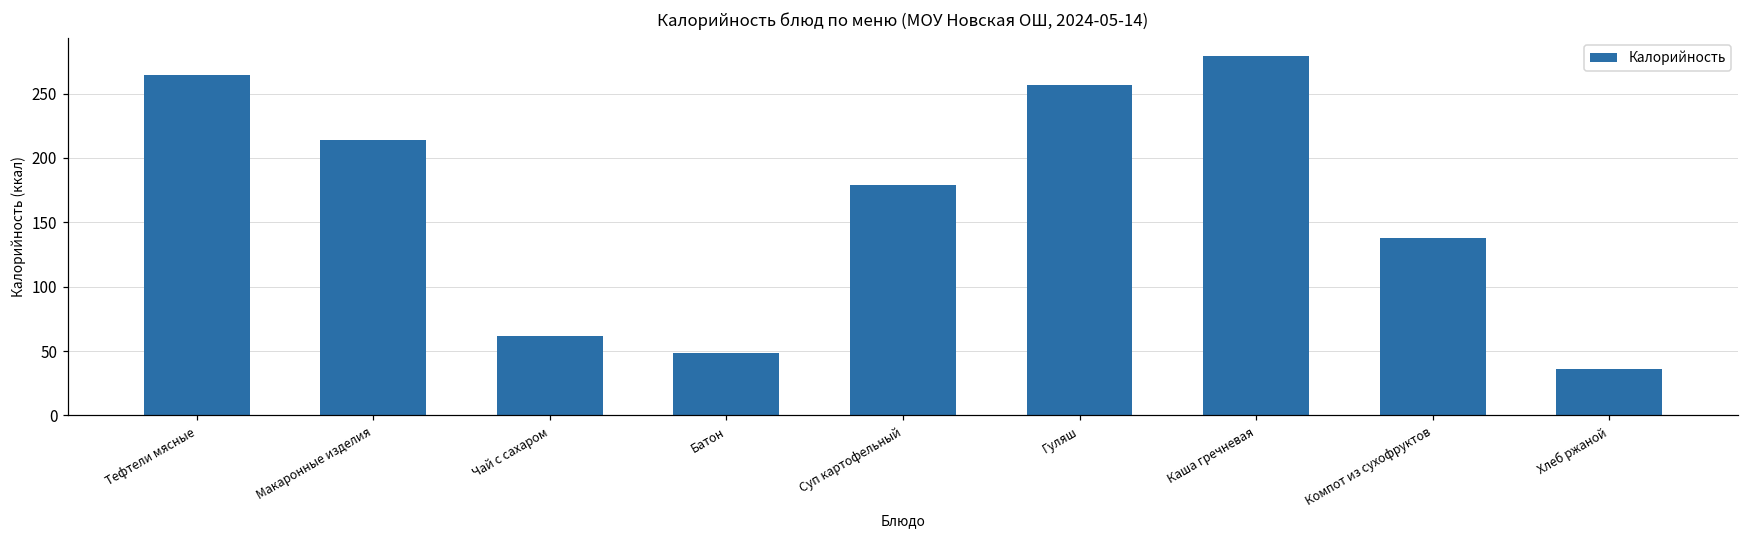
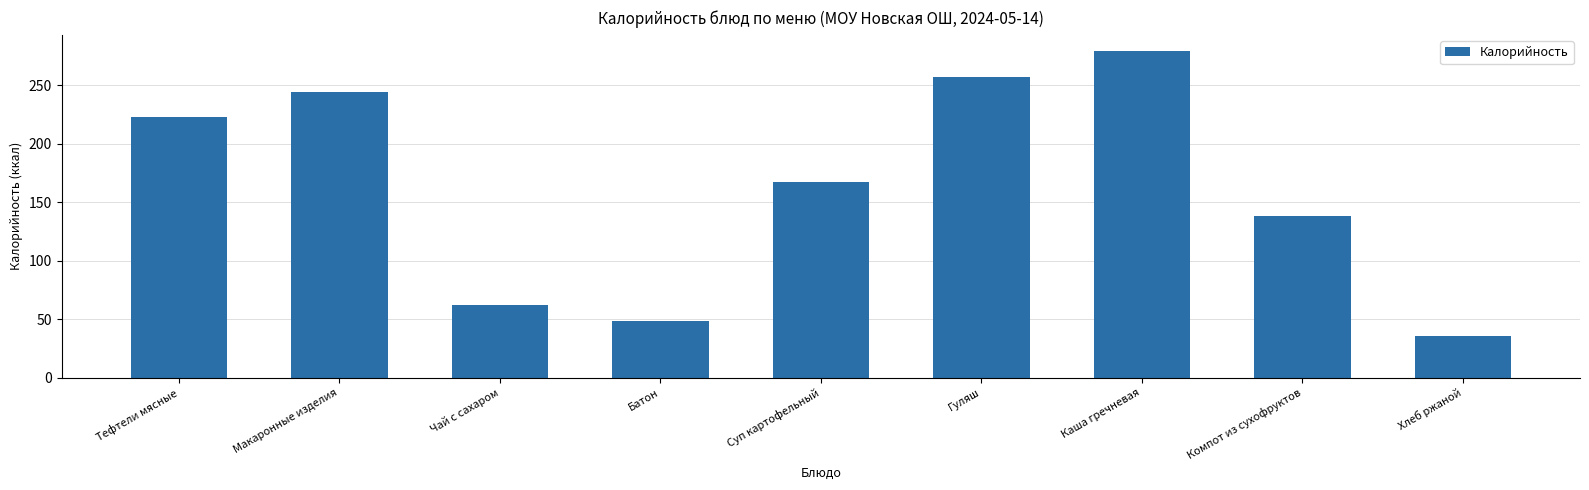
  {
-   "Тефтели мясные": 264,
-   "Макаронные изделия": 214,
+   "Тефтели мясные": 223,
+   "Макаронные изделия": 245,
    "Чай с сахаром": 62,
    "Батон": 48,
-   "Суп картофельный": 179,
+   "Суп картофельный": 167,
    "Гуляш": 257,
    "Каша гречневая": 279,
    "Компот из сухофруктов": 138,
    "Хлеб ржаной": 36
  }
